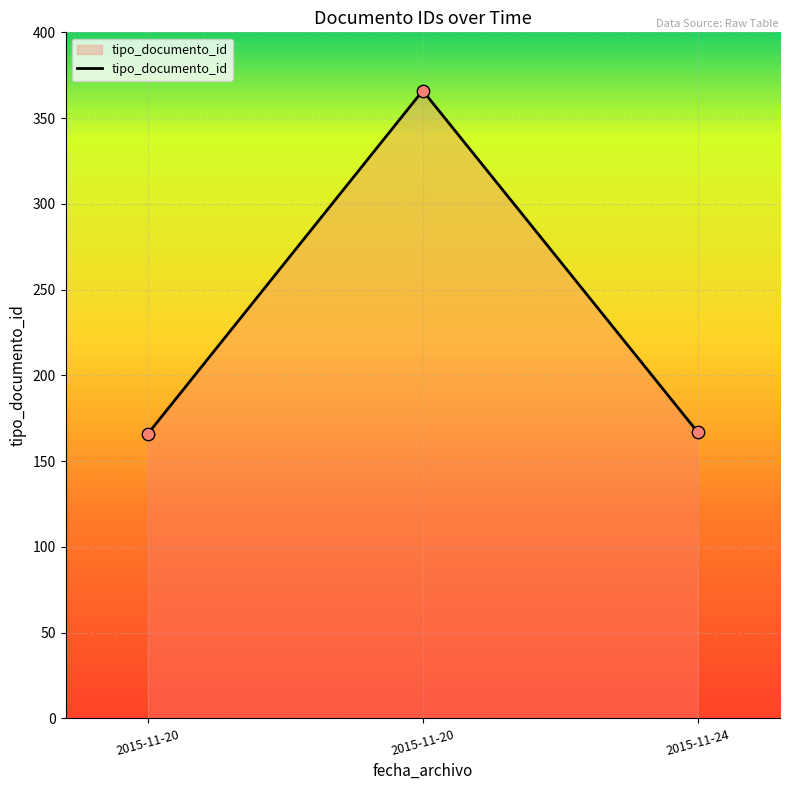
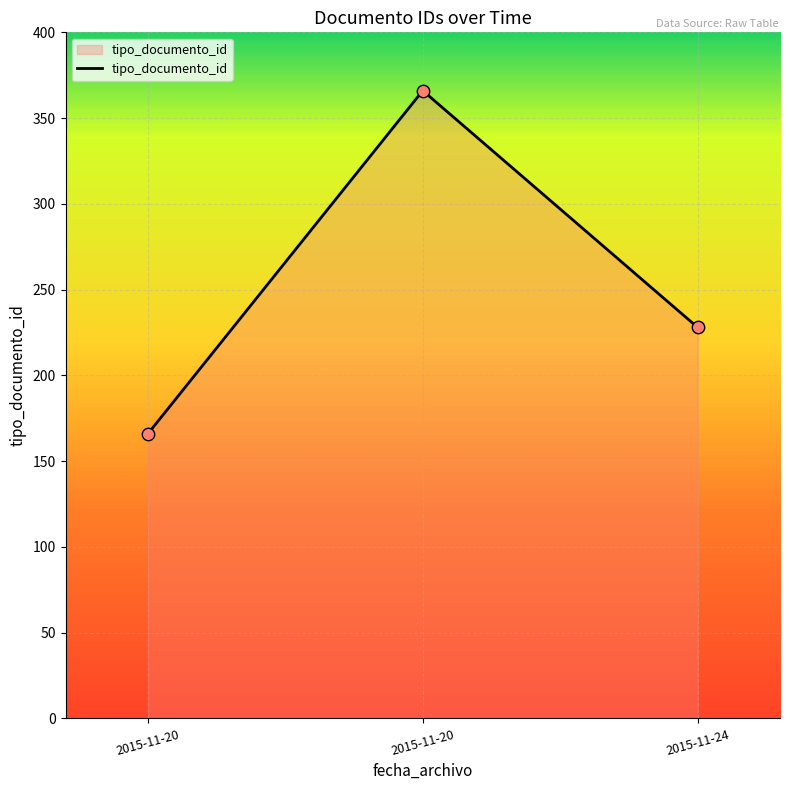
  {
-   "2015-11-24": 167
+   "2015-11-24": 228
  }
